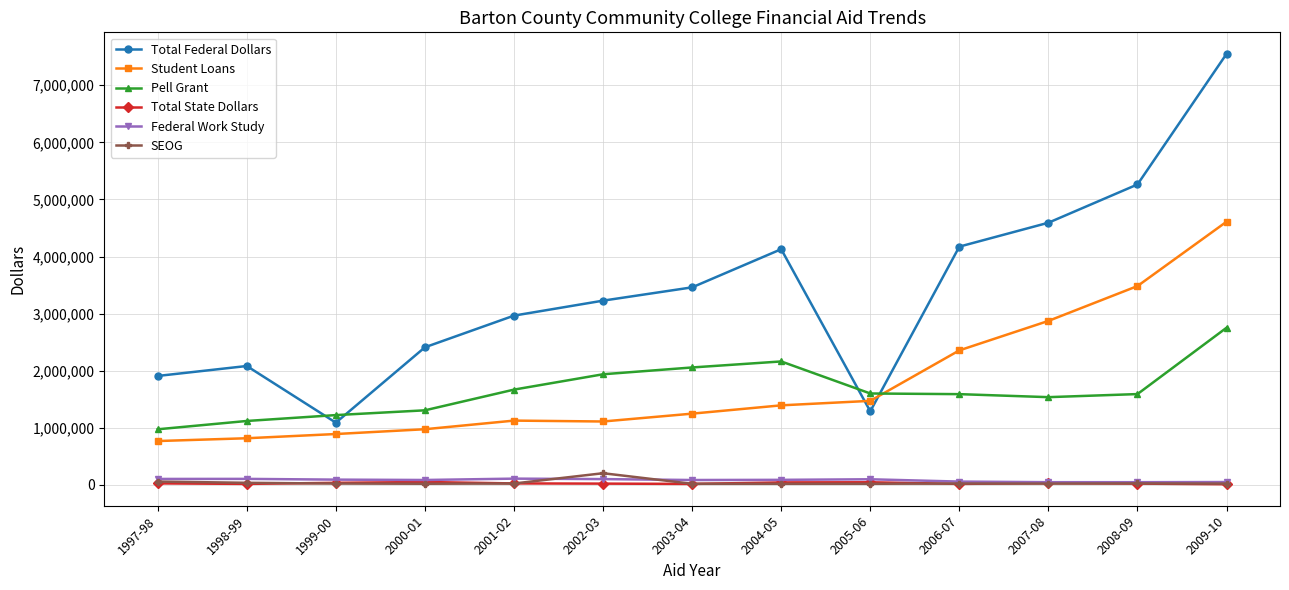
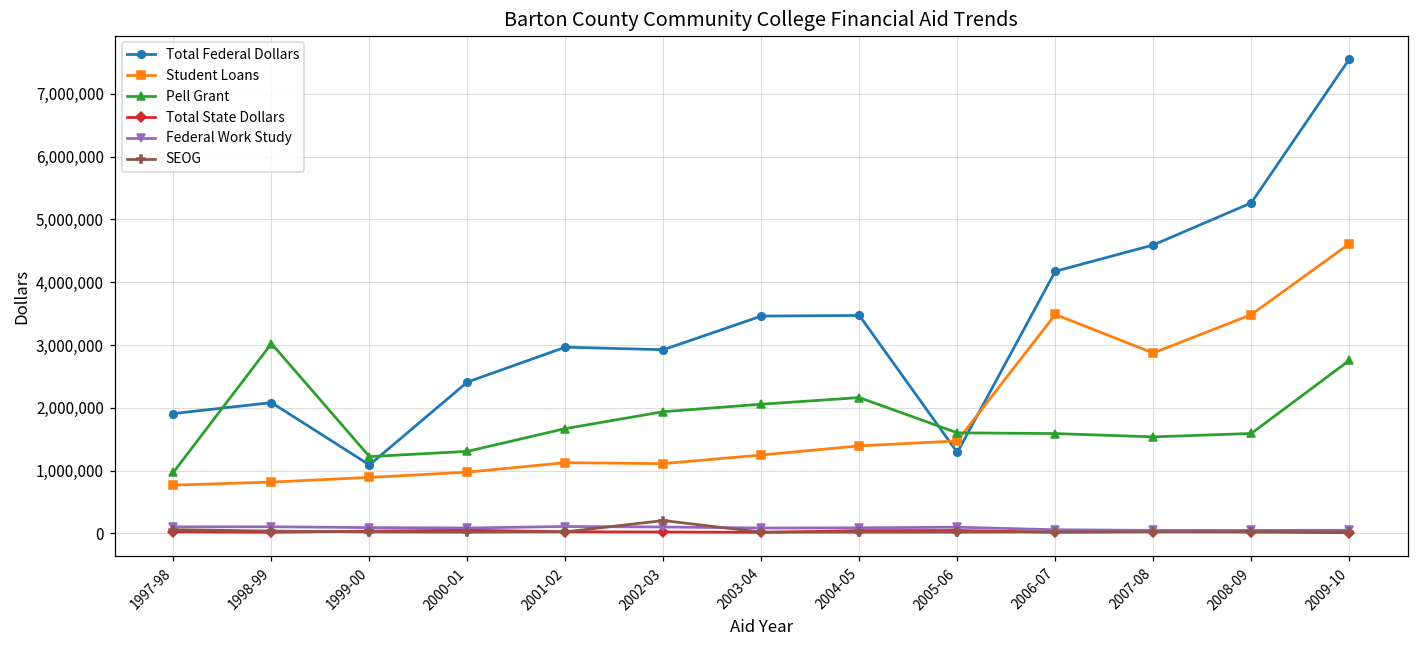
  {
    "Total Federal Dollars": {
      "1997-98": "1,900,000",
      "1998-99": "2,100,000",
      "1999-00": "1,100,000",
      "2000-01": "2,400,000",
      "2001-02": "3,000,000",
-     "2002-03": "3,200,000",
+     "2002-03": "2,900,000",
      "2003-04": "3,500,000",
-     "2004-05": "4,100,000",
+     "2004-05": "3,500,000",
      "2005-06": "1,300,000",
      "2006-07": "4,200,000",
      "2007-08": "4,600,000",
      "2008-09": "5,300,000",
      "2009-10": "7,500,000"
    },
    "Student Loans": {
      "1997-98": "800,000",
      "1998-99": "800,000",
      "1999-00": "900,000",
      "2000-01": "1,000,000",
      "2001-02": "1,100,000",
      "2002-03": "1,100,000",
      "2003-04": "1,200,000",
      "2004-05": "1,400,000",
      "2005-06": "1,500,000",
-     "2006-07": "2,400,000",
+     "2006-07": "3,500,000",
      "2007-08": "2,900,000",
      "2008-09": "3,500,000",
      "2009-10": "4,600,000"
    },
    "Pell Grant": {
      "1997-98": "1,000,000",
-     "1998-99": "1,100,000",
+     "1998-99": "3,000,000",
      "1999-00": "1,200,000",
      "2000-01": "1,300,000",
      "2001-02": "1,700,000",
      "2002-03": "1,900,000",
      "2003-04": "2,100,000",
      "2004-05": "2,200,000",
      "2005-06": "1,600,000",
      "2006-07": "1,600,000",
      "2007-08": "1,500,000",
      "2008-09": "1,600,000",
      "2009-10": "2,800,000"
    },
    "Total State Dollars": {
      "2002-03": "0"
    },
    "Federal Work Study": {
      "1997-98": "100,000",
      "1998-99": "100,000",
      "1999-00": "100,000",
      "2001-02": "100,000",
      "2002-03": "100,000",
      "2003-04": "100,000",
      "2004-05": "100,000",
      "2005-06": "100,000"
    },
    "SEOG": {
      "2002-03": "200,000"
    }
  }
